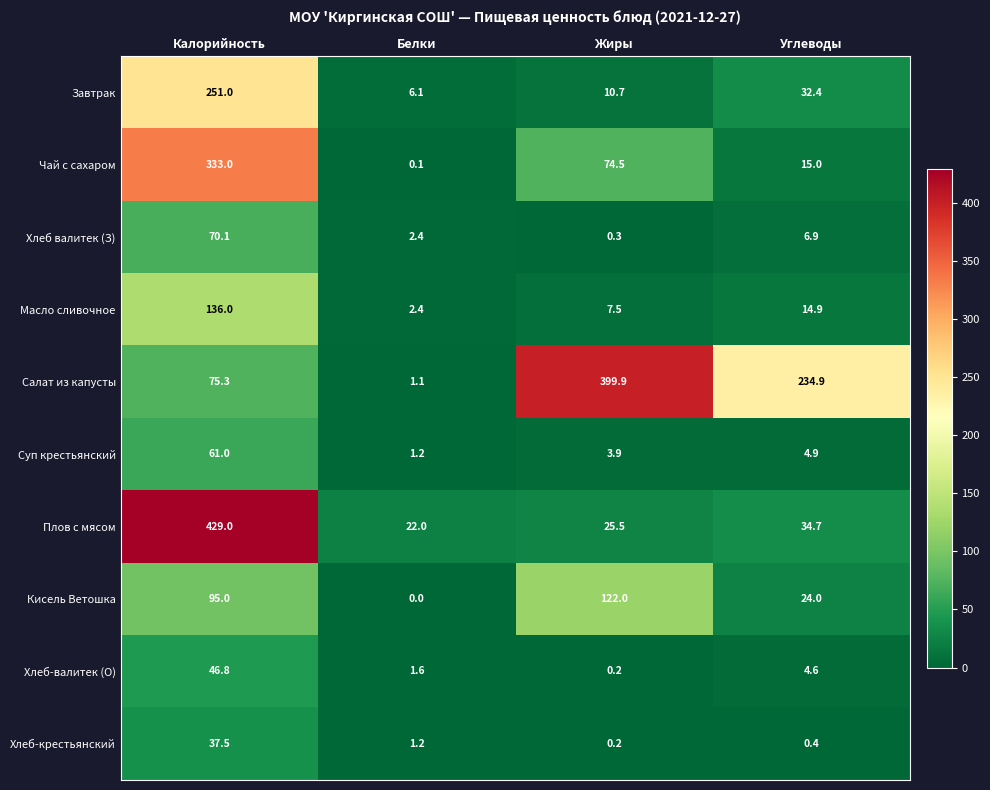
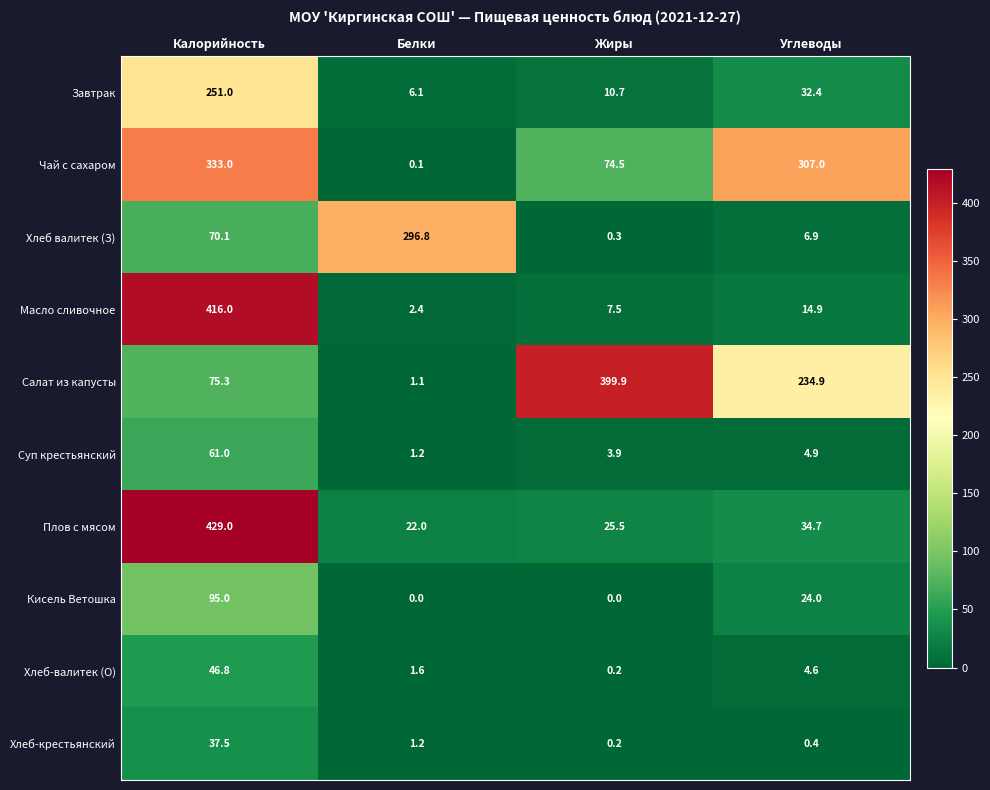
  {
    "Завтрак": {
      "Калорийность": 251.0,
      "Белки": 6.1,
      "Жиры": 10.7,
      "Углеводы": 32.4
    },
    "Чай с сахаром": {
      "Калорийность": 333.0,
      "Белки": 0.1,
      "Жиры": 74.5,
-     "Углеводы": 15.0
+     "Углеводы": 307.0
    },
    "Хлеб валитек (З)": {
      "Калорийность": 70.1,
-     "Белки": 2.4,
+     "Белки": 296.8,
      "Жиры": 0.3,
      "Углеводы": 6.9
    },
    "Масло сливочное": {
-     "Калорийность": 136.0,
+     "Калорийность": 416.0,
      "Белки": 2.4,
      "Жиры": 7.5,
      "Углеводы": 14.9
    },
    "Салат из капусты": {
      "Калорийность": 75.3,
      "Белки": 1.1,
      "Жиры": 399.9,
      "Углеводы": 234.9
    },
    "Суп крестьянский": {
      "Калорийность": 61.0,
      "Белки": 1.2,
      "Жиры": 3.9,
      "Углеводы": 4.9
    },
    "Плов с мясом": {
      "Калорийность": 429.0,
      "Белки": 22.0,
      "Жиры": 25.5,
      "Углеводы": 34.7
    },
    "Кисель Ветошка": {
      "Калорийность": 95.0,
      "Белки": 0.0,
-     "Жиры": 122.0,
+     "Жиры": 0.0,
      "Углеводы": 24.0
    },
    "Хлеб-валитек (О)": {
      "Калорийность": 46.8,
      "Белки": 1.6,
      "Жиры": 0.2,
      "Углеводы": 4.6
    },
    "Хлеб-крестьянский": {
      "Калорийность": 37.5,
      "Белки": 1.2,
      "Жиры": 0.2,
      "Углеводы": 0.4
    }
  }
